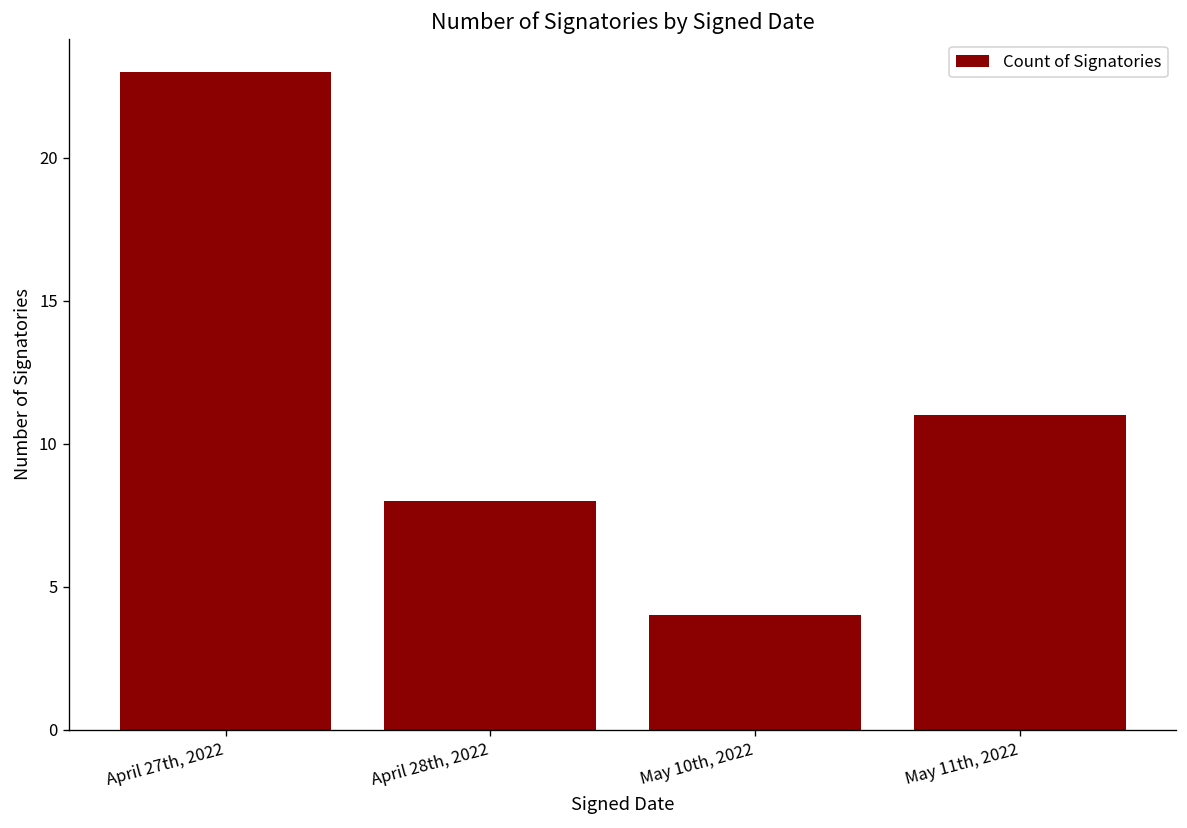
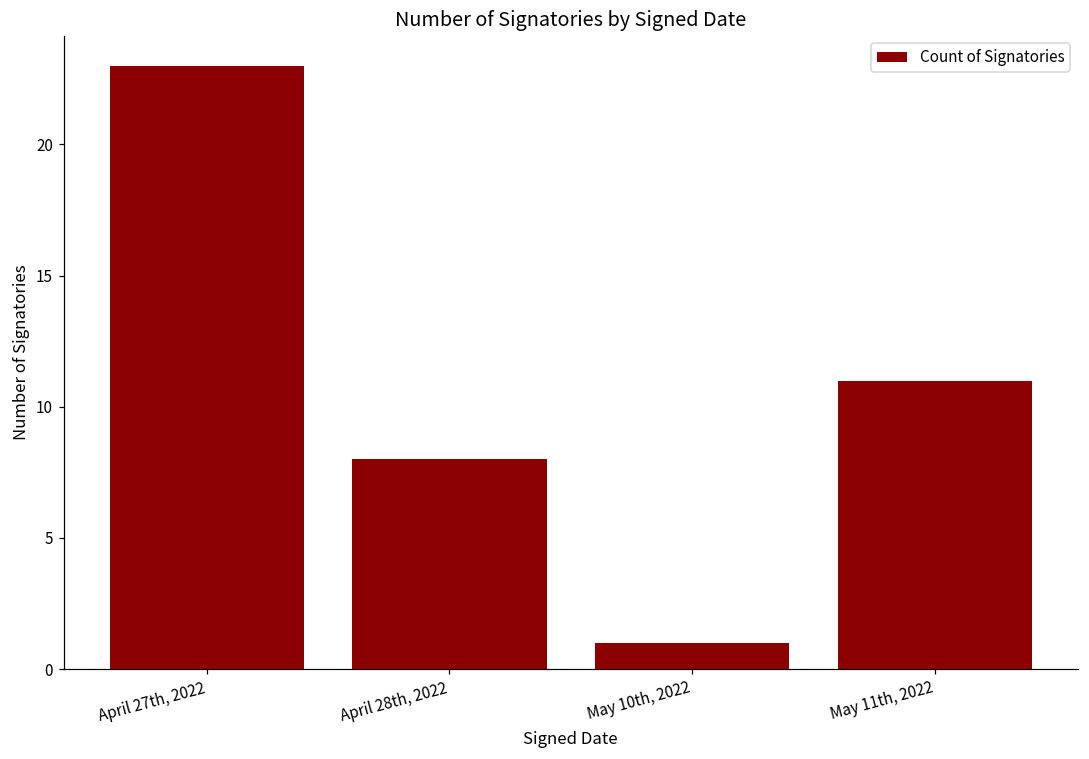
  {
    "April 27th, 2022": 23,
    "April 28th, 2022": 8,
-   "May 10th, 2022": 4,
+   "May 10th, 2022": 1,
    "May 11th, 2022": 11
  }
